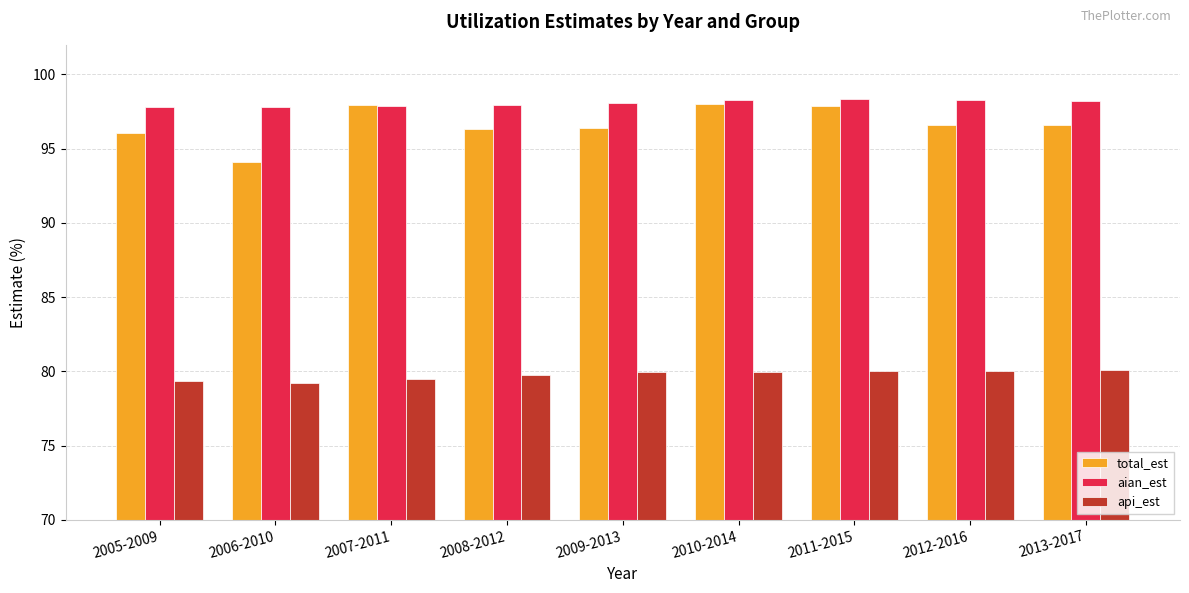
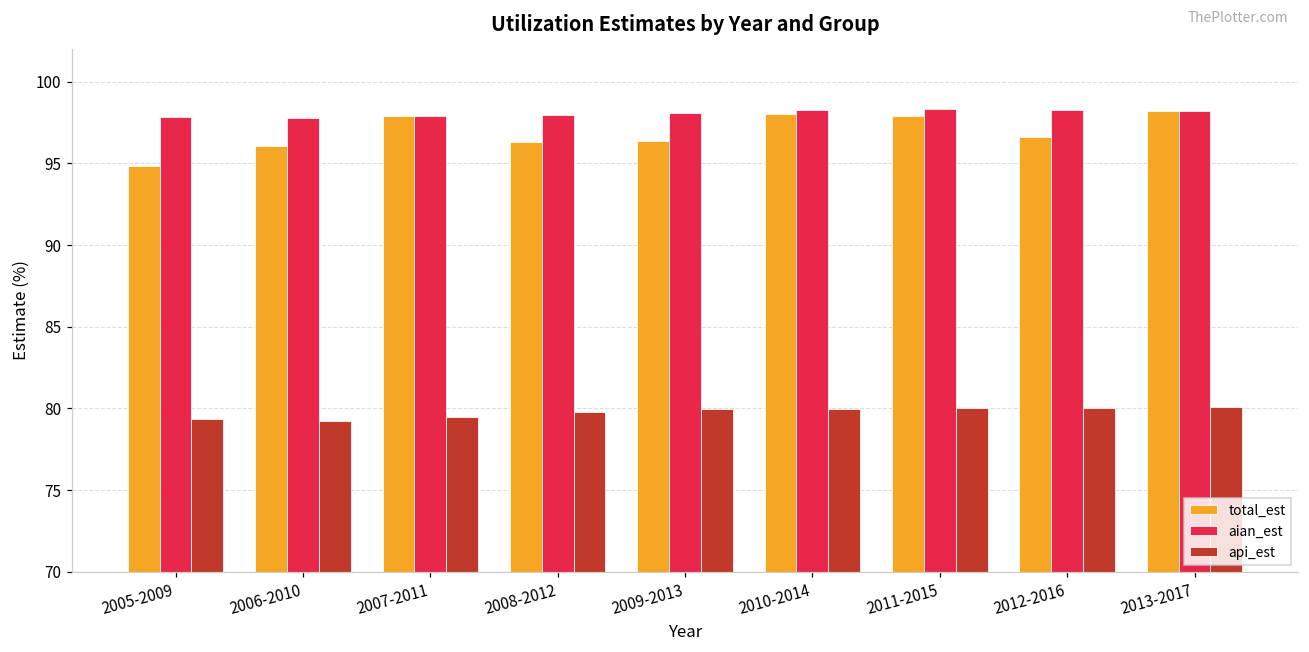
  {
    "total_est": {
-     "2005-2009": 96.0,
-     "2006-2010": 94.1,
+     "2005-2009": 94.9,
+     "2006-2010": 96.0,
      "2007-2011": 97.9,
      "2008-2012": 96.3,
      "2009-2013": 96.4,
      "2010-2014": 98.0,
      "2011-2015": 97.9,
      "2012-2016": 96.6,
-     "2013-2017": 96.6
+     "2013-2017": 98.2
    }
  }
